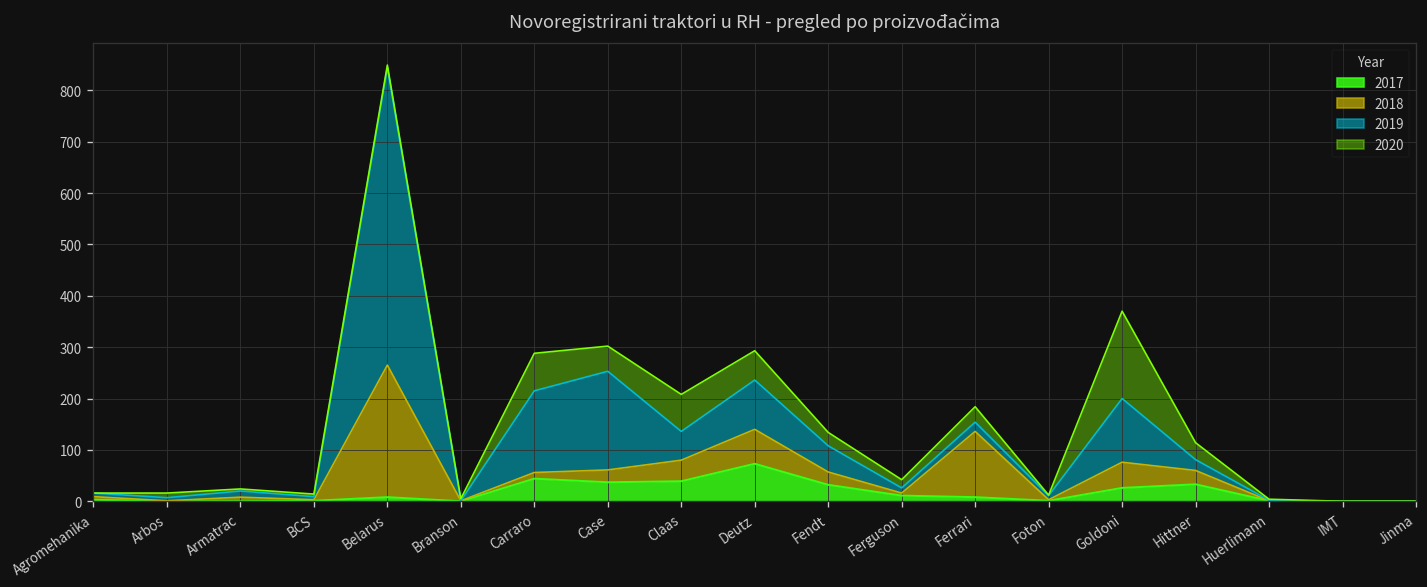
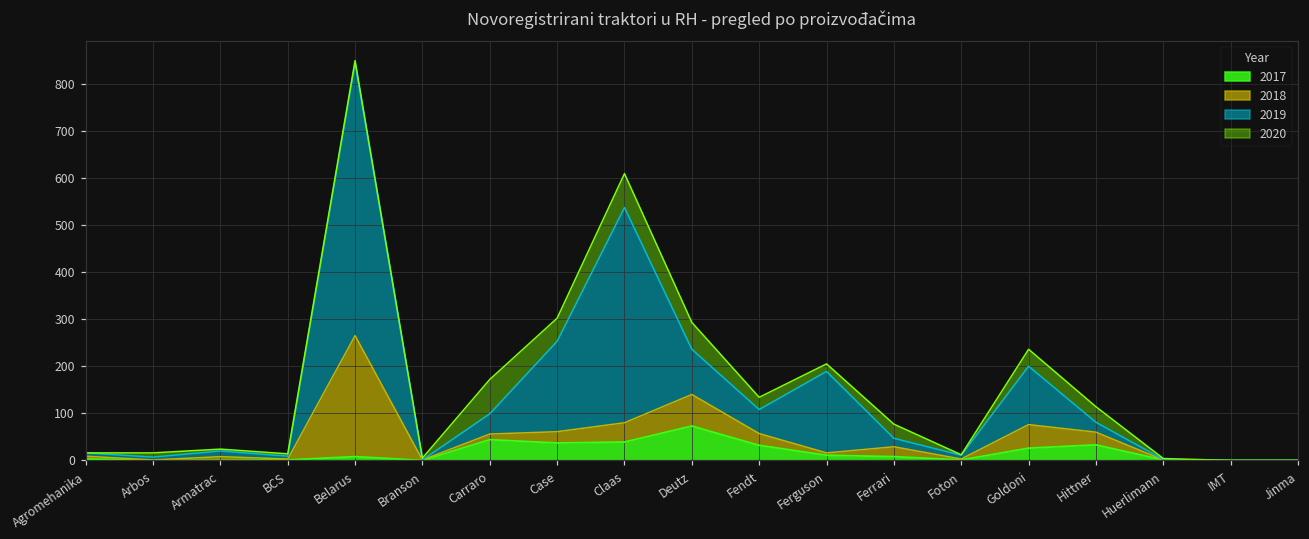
  {
    "2017": {
      "Agromehanika": 0,
      "Armatrac": 0,
      "Belarus": 10,
      "Carraro": 40,
      "Case": 40,
      "Claas": 40,
      "Deutz": 70,
      "Fendt": 30,
      "Ferrari": 10,
      "Goldoni": 30,
      "Hittner": 30
    },
    "2018": {
      "Agromehanika": 10,
      "Armatrac": 10,
      "Belarus": 260,
      "Carraro": 10,
      "Case": 20,
      "Claas": 40,
      "Deutz": 70,
      "Fendt": 30,
-     "Ferrari": 130,
+     "Ferrari": 20,
      "Goldoni": 50,
      "Hittner": 30
    },
    "2019": {
-     "Carraro": 160,
+     "Carraro": 40,
      "Case": 190,
-     "Claas": 60,
+     "Claas": 460,
      "Deutz": 100,
      "Fendt": 50,
-     "Ferguson": 10,
+     "Ferguson": 170,
      "Ferrari": 20,
      "Goldoni": 120,
      "Hittner": 20
    },
    "2020": {
      "Arbos": 10,
      "Carraro": 70,
      "Case": 50,
      "Claas": 70,
      "Deutz": 60,
      "Fendt": 30,
      "Ferguson": 20,
      "Ferrari": 30,
-     "Goldoni": 170,
+     "Goldoni": 40,
      "Hittner": 30
    }
  }
